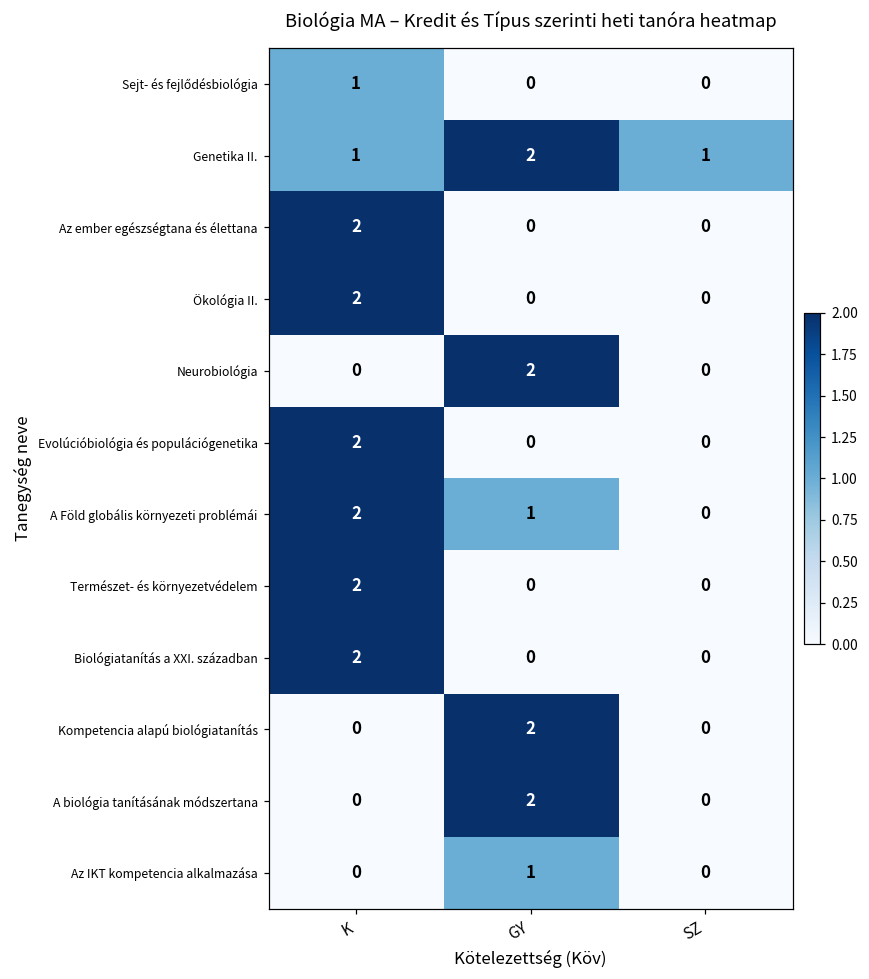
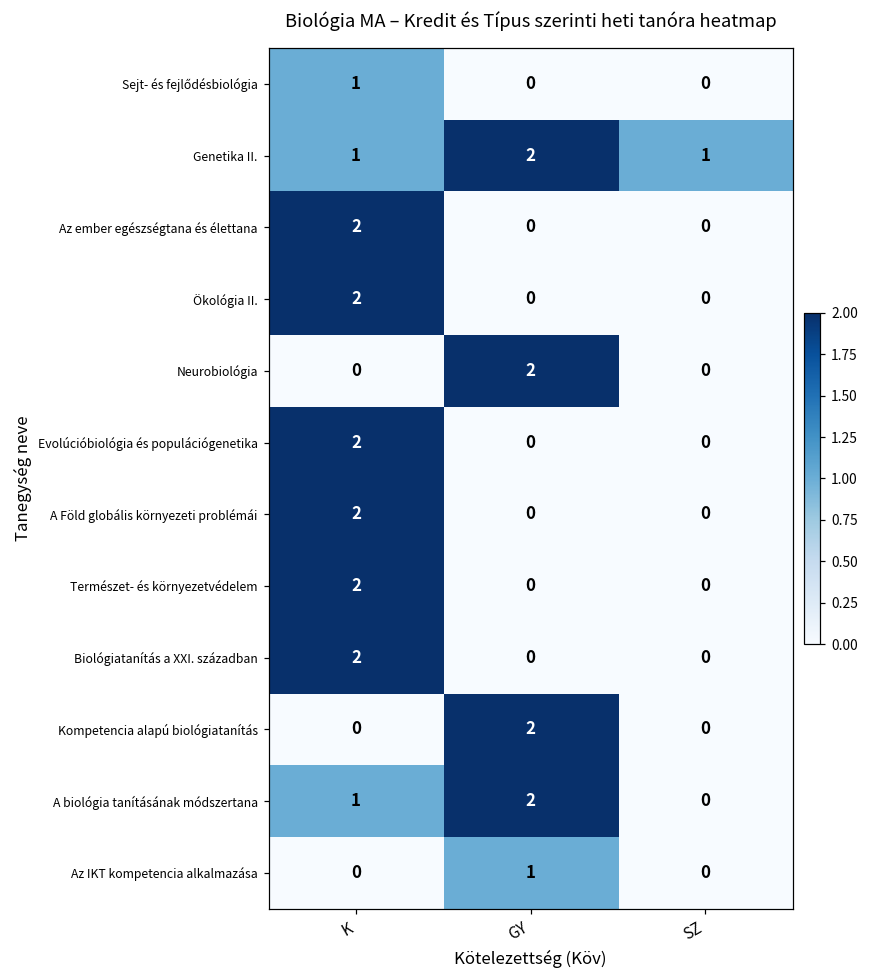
  {
    "Sejt- és fejlődésbiológia": {
      "K": 1,
      "GY": 0,
      "SZ": 0
    },
    "Genetika II.": {
      "K": 1,
      "GY": 2,
      "SZ": 1
    },
    "Az ember egészségtana és élettana": {
      "K": 2,
      "GY": 0,
      "SZ": 0
    },
    "Ökológia II.": {
      "K": 2,
      "GY": 0,
      "SZ": 0
    },
    "Neurobiológia": {
      "K": 0,
      "GY": 2,
      "SZ": 0
    },
    "Evolúcióbiológia és populációgenetika": {
      "K": 2,
      "GY": 0,
      "SZ": 0
    },
    "A Föld globális környezeti problémái": {
      "K": 2,
-     "GY": 1,
+     "GY": 0,
      "SZ": 0
    },
    "Természet- és környezetvédelem": {
      "K": 2,
      "GY": 0,
      "SZ": 0
    },
    "Biológiatanítás a XXI. században": {
      "K": 2,
      "GY": 0,
      "SZ": 0
    },
    "Kompetencia alapú biológiatanítás": {
      "K": 0,
      "GY": 2,
      "SZ": 0
    },
    "A biológia tanításának módszertana": {
-     "K": 0,
+     "K": 1,
      "GY": 2,
      "SZ": 0
    },
    "Az IKT kompetencia alkalmazása": {
      "K": 0,
      "GY": 1,
      "SZ": 0
    }
  }
